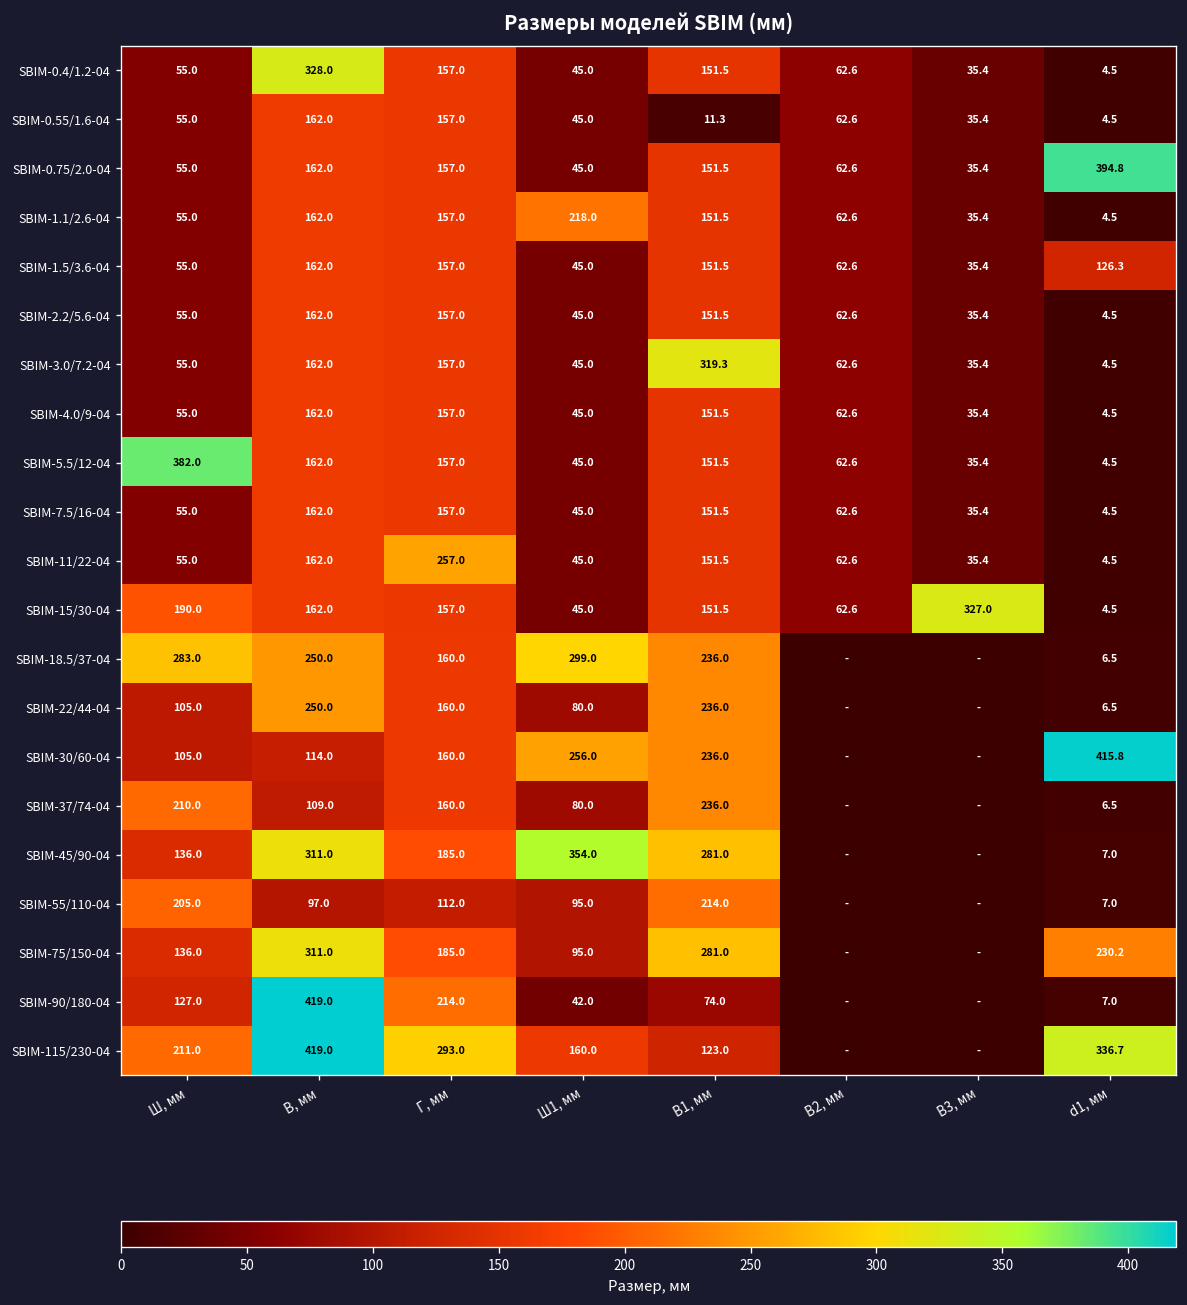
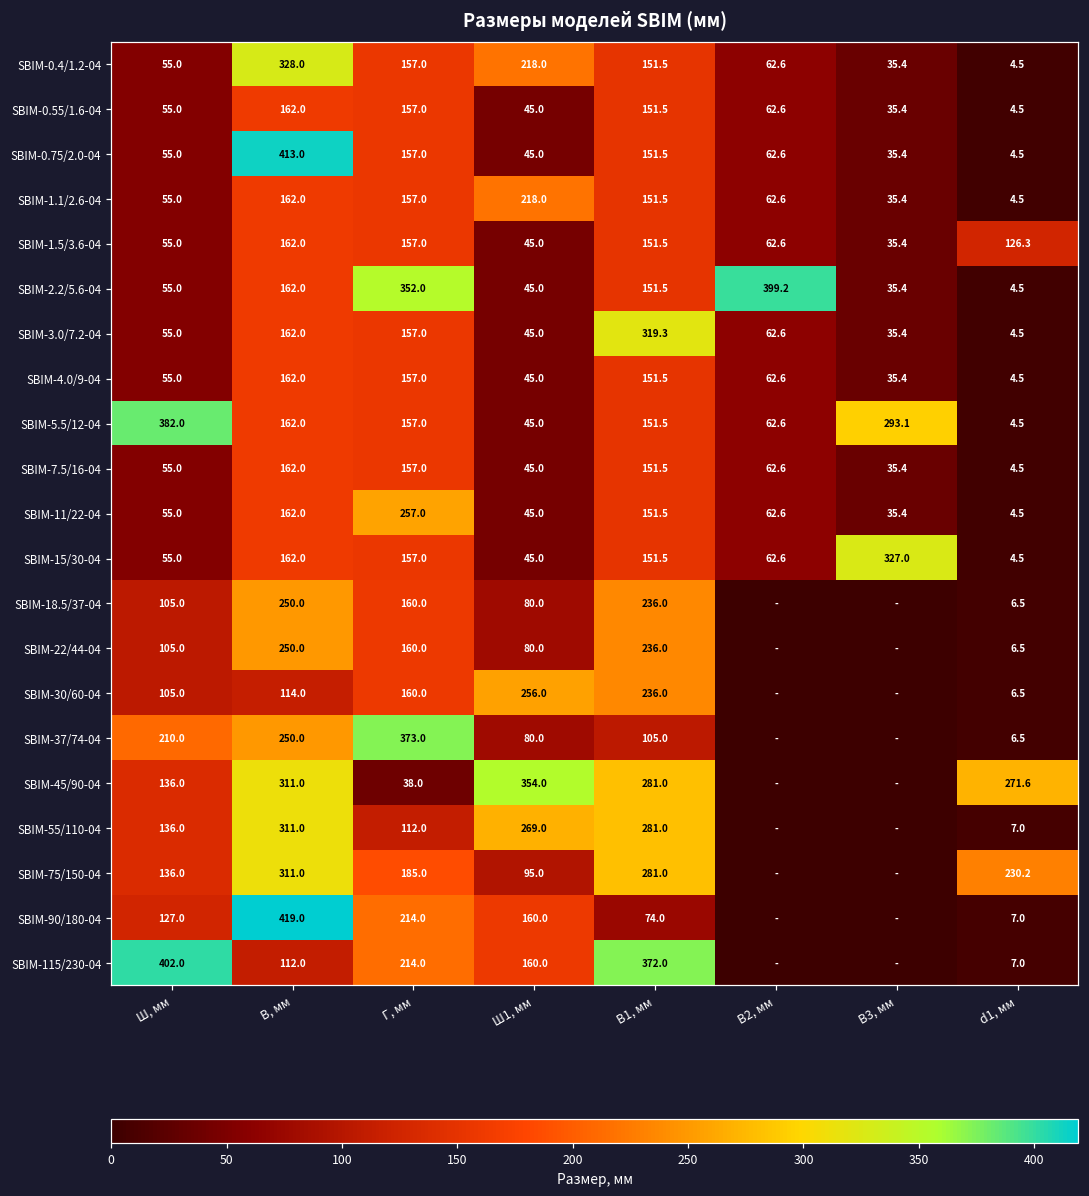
  {
    "SBIM-0.4/1.2-04": {
      "Ш, мм": 55.0,
      "В, мм": 328.0,
      "Г, мм": 157.0,
-     "Ш1, мм": 45.0,
+     "Ш1, мм": 218.0,
      "В1, мм": 151.5,
      "В2, мм": 62.6,
      "В3, мм": 35.4,
      "d1, мм": 4.5
    },
    "SBIM-0.55/1.6-04": {
      "Ш, мм": 55.0,
      "В, мм": 162.0,
      "Г, мм": 157.0,
      "Ш1, мм": 45.0,
-     "В1, мм": 11.3,
+     "В1, мм": 151.5,
      "В2, мм": 62.6,
      "В3, мм": 35.4,
      "d1, мм": 4.5
    },
    "SBIM-0.75/2.0-04": {
      "Ш, мм": 55.0,
-     "В, мм": 162.0,
+     "В, мм": 413.0,
      "Г, мм": 157.0,
      "Ш1, мм": 45.0,
      "В1, мм": 151.5,
      "В2, мм": 62.6,
      "В3, мм": 35.4,
-     "d1, мм": 394.8
+     "d1, мм": 4.5
    },
    "SBIM-1.1/2.6-04": {
      "Ш, мм": 55.0,
      "В, мм": 162.0,
      "Г, мм": 157.0,
      "Ш1, мм": 218.0,
      "В1, мм": 151.5,
      "В2, мм": 62.6,
      "В3, мм": 35.4,
      "d1, мм": 4.5
    },
    "SBIM-1.5/3.6-04": {
      "Ш, мм": 55.0,
      "В, мм": 162.0,
      "Г, мм": 157.0,
      "Ш1, мм": 45.0,
      "В1, мм": 151.5,
      "В2, мм": 62.6,
      "В3, мм": 35.4,
      "d1, мм": 126.3
    },
    "SBIM-2.2/5.6-04": {
      "Ш, мм": 55.0,
      "В, мм": 162.0,
-     "Г, мм": 157.0,
+     "Г, мм": 352.0,
      "Ш1, мм": 45.0,
      "В1, мм": 151.5,
-     "В2, мм": 62.6,
+     "В2, мм": 399.2,
      "В3, мм": 35.4,
      "d1, мм": 4.5
    },
    "SBIM-3.0/7.2-04": {
      "Ш, мм": 55.0,
      "В, мм": 162.0,
      "Г, мм": 157.0,
      "Ш1, мм": 45.0,
      "В1, мм": 319.3,
      "В2, мм": 62.6,
      "В3, мм": 35.4,
      "d1, мм": 4.5
    },
    "SBIM-4.0/9-04": {
      "Ш, мм": 55.0,
      "В, мм": 162.0,
      "Г, мм": 157.0,
      "Ш1, мм": 45.0,
      "В1, мм": 151.5,
      "В2, мм": 62.6,
      "В3, мм": 35.4,
      "d1, мм": 4.5
    },
    "SBIM-5.5/12-04": {
      "Ш, мм": 382.0,
      "В, мм": 162.0,
      "Г, мм": 157.0,
      "Ш1, мм": 45.0,
      "В1, мм": 151.5,
      "В2, мм": 62.6,
-     "В3, мм": 35.4,
+     "В3, мм": 293.1,
      "d1, мм": 4.5
    },
    "SBIM-7.5/16-04": {
      "Ш, мм": 55.0,
      "В, мм": 162.0,
      "Г, мм": 157.0,
      "Ш1, мм": 45.0,
      "В1, мм": 151.5,
      "В2, мм": 62.6,
      "В3, мм": 35.4,
      "d1, мм": 4.5
    },
    "SBIM-11/22-04": {
      "Ш, мм": 55.0,
      "В, мм": 162.0,
      "Г, мм": 257.0,
      "Ш1, мм": 45.0,
      "В1, мм": 151.5,
      "В2, мм": 62.6,
      "В3, мм": 35.4,
      "d1, мм": 4.5
    },
    "SBIM-15/30-04": {
-     "Ш, мм": 190.0,
+     "Ш, мм": 55.0,
      "В, мм": 162.0,
      "Г, мм": 157.0,
      "Ш1, мм": 45.0,
      "В1, мм": 151.5,
      "В2, мм": 62.6,
      "В3, мм": 327.0,
      "d1, мм": 4.5
    },
    "SBIM-18.5/37-04": {
-     "Ш, мм": 283.0,
+     "Ш, мм": 105.0,
      "В, мм": 250.0,
      "Г, мм": 160.0,
-     "Ш1, мм": 299.0,
+     "Ш1, мм": 80.0,
      "В1, мм": 236.0,
      "d1, мм": 6.5
    },
    "SBIM-22/44-04": {
      "Ш, мм": 105.0,
      "В, мм": 250.0,
      "Г, мм": 160.0,
      "Ш1, мм": 80.0,
      "В1, мм": 236.0,
      "d1, мм": 6.5
    },
    "SBIM-30/60-04": {
      "Ш, мм": 105.0,
      "В, мм": 114.0,
      "Г, мм": 160.0,
      "Ш1, мм": 256.0,
      "В1, мм": 236.0,
-     "d1, мм": 415.8
+     "d1, мм": 6.5
    },
    "SBIM-37/74-04": {
      "Ш, мм": 210.0,
-     "В, мм": 109.0,
-     "Г, мм": 160.0,
+     "В, мм": 250.0,
+     "Г, мм": 373.0,
      "Ш1, мм": 80.0,
-     "В1, мм": 236.0,
+     "В1, мм": 105.0,
      "d1, мм": 6.5
    },
    "SBIM-45/90-04": {
      "Ш, мм": 136.0,
      "В, мм": 311.0,
-     "Г, мм": 185.0,
+     "Г, мм": 38.0,
      "Ш1, мм": 354.0,
      "В1, мм": 281.0,
-     "d1, мм": 7.0
+     "d1, мм": 271.6
    },
    "SBIM-55/110-04": {
-     "Ш, мм": 205.0,
-     "В, мм": 97.0,
+     "Ш, мм": 136.0,
+     "В, мм": 311.0,
      "Г, мм": 112.0,
-     "Ш1, мм": 95.0,
-     "В1, мм": 214.0,
+     "Ш1, мм": 269.0,
+     "В1, мм": 281.0,
      "d1, мм": 7.0
    },
    "SBIM-75/150-04": {
      "Ш, мм": 136.0,
      "В, мм": 311.0,
      "Г, мм": 185.0,
      "Ш1, мм": 95.0,
      "В1, мм": 281.0,
      "d1, мм": 230.2
    },
    "SBIM-90/180-04": {
      "Ш, мм": 127.0,
      "В, мм": 419.0,
      "Г, мм": 214.0,
-     "Ш1, мм": 42.0,
+     "Ш1, мм": 160.0,
      "В1, мм": 74.0,
      "d1, мм": 7.0
    },
    "SBIM-115/230-04": {
-     "Ш, мм": 211.0,
-     "В, мм": 419.0,
-     "Г, мм": 293.0,
+     "Ш, мм": 402.0,
+     "В, мм": 112.0,
+     "Г, мм": 214.0,
      "Ш1, мм": 160.0,
-     "В1, мм": 123.0,
-     "d1, мм": 336.7
+     "В1, мм": 372.0,
+     "d1, мм": 7.0
    }
  }
